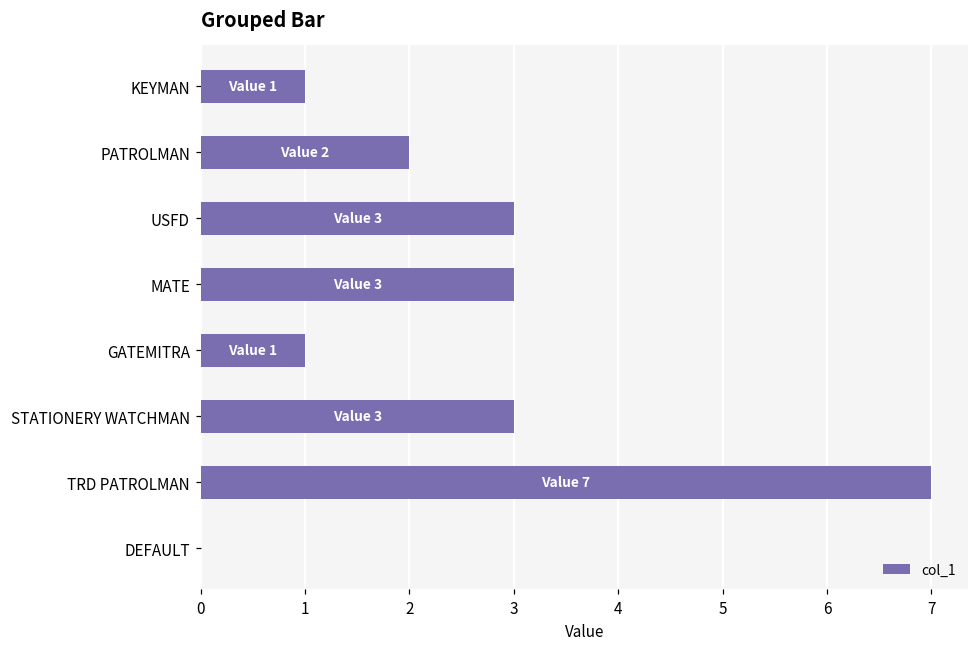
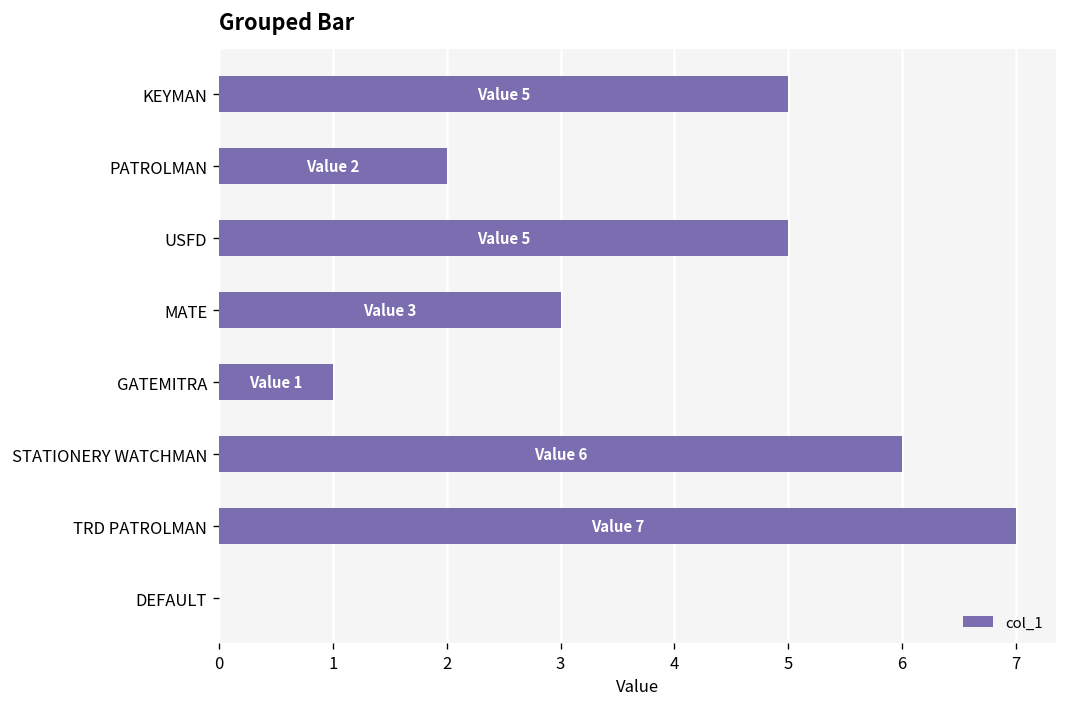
  {
-   "KEYMAN": 1,
+   "KEYMAN": 5,
    "PATROLMAN": 2,
-   "USFD": 3,
+   "USFD": 5,
    "MATE": 3,
    "GATEMITRA": 1,
-   "STATIONERY WATCHMAN": 3,
+   "STATIONERY WATCHMAN": 6,
    "TRD PATROLMAN": 7
  }
